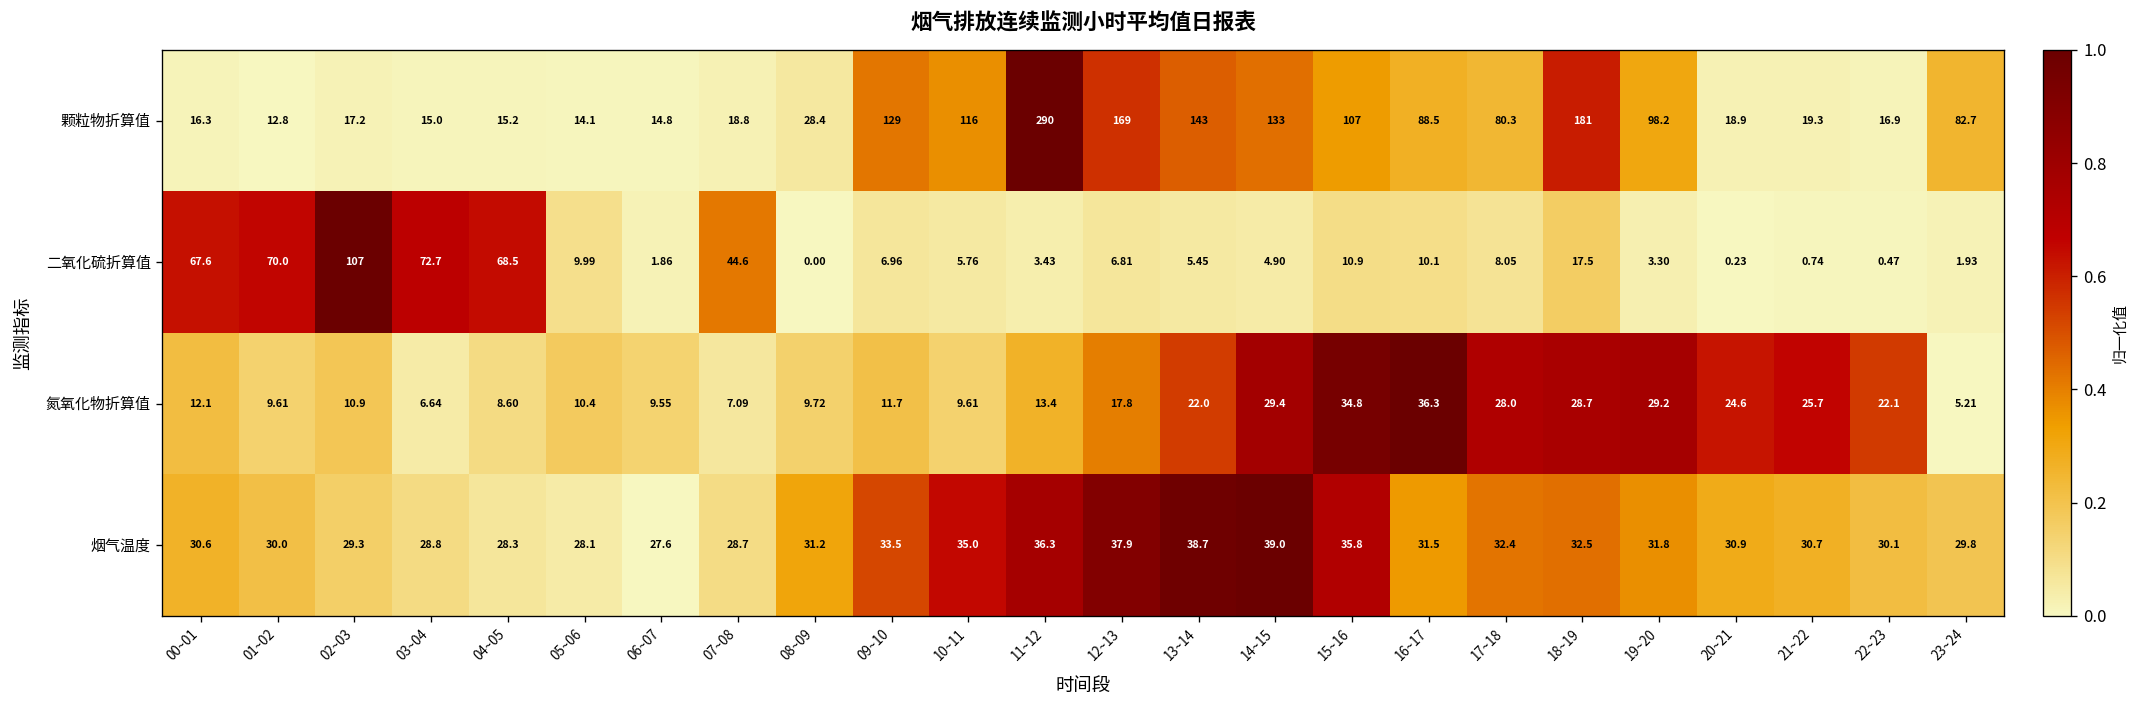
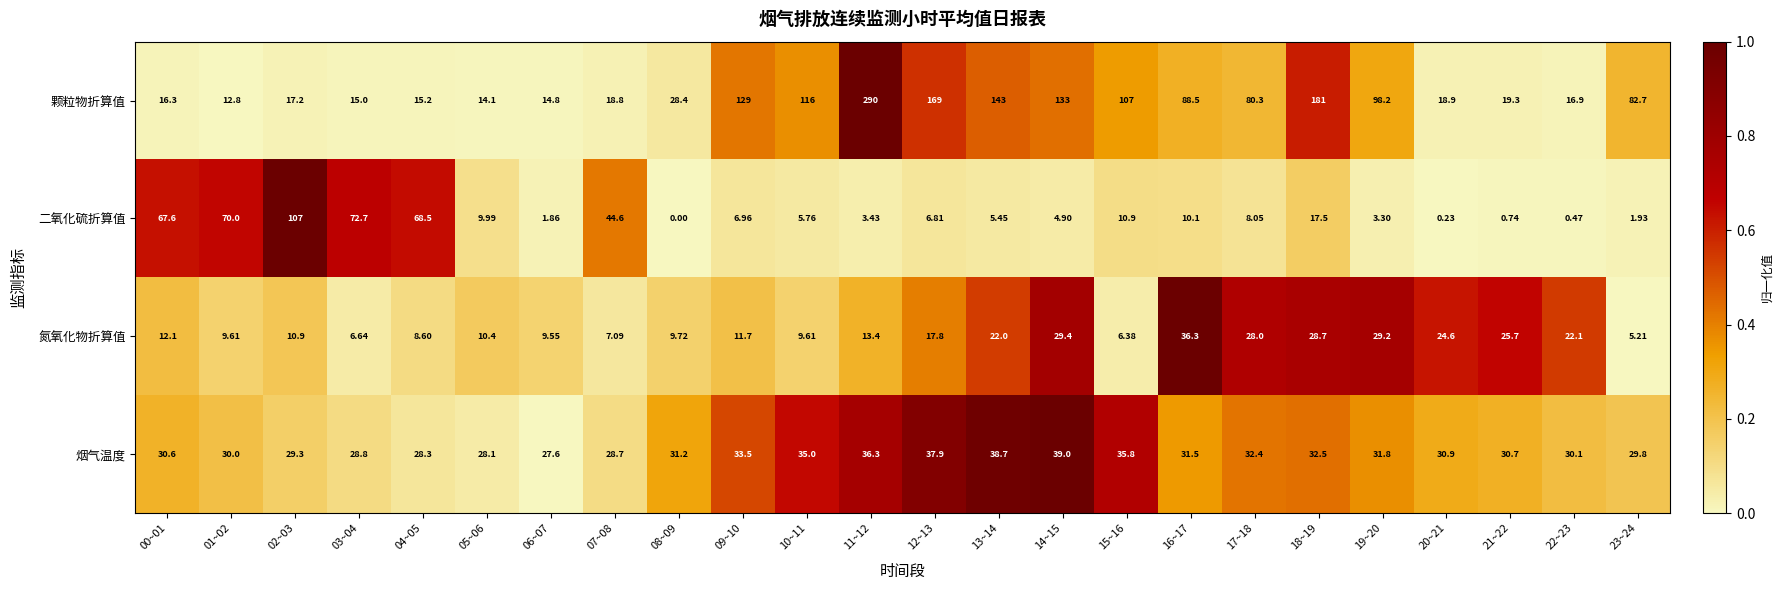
  {
    "颗粒物折算值": {
      "00~01": 16.3,
      "01~02": 12.8,
      "02~03": 17.2,
      "03~04": 15.0,
      "04~05": 15.2,
      "05~06": 14.1,
      "06~07": 14.8,
      "07~08": 18.8,
      "08~09": 28.4,
      "09~10": 129,
      "10~11": 116,
      "11~12": 290,
      "12~13": 169,
      "13~14": 143,
      "14~15": 133,
      "15~16": 107,
      "16~17": 88.5,
      "17~18": 80.3,
      "18~19": 181,
      "19~20": 98.2,
      "20~21": 18.9,
      "21~22": 19.3,
      "22~23": 16.9,
      "23~24": 82.7
    },
    "二氧化硫折算值": {
      "00~01": 67.6,
      "01~02": 70.0,
      "02~03": 107,
      "03~04": 72.7,
      "04~05": 68.5,
      "05~06": 9.99,
      "06~07": 1.86,
      "07~08": 44.6,
      "08~09": 0.00,
      "09~10": 6.96,
      "10~11": 5.76,
      "11~12": 3.43,
      "12~13": 6.81,
      "13~14": 5.45,
      "14~15": 4.90,
      "15~16": 10.9,
      "16~17": 10.1,
      "17~18": 8.05,
      "18~19": 17.5,
      "19~20": 3.30,
      "20~21": 0.23,
      "21~22": 0.74,
      "22~23": 0.47,
      "23~24": 1.93
    },
    "氮氧化物折算值": {
      "00~01": 12.1,
      "01~02": 9.61,
      "02~03": 10.9,
      "03~04": 6.64,
      "04~05": 8.60,
      "05~06": 10.4,
      "06~07": 9.55,
      "07~08": 7.09,
      "08~09": 9.72,
      "09~10": 11.7,
      "10~11": 9.61,
      "11~12": 13.4,
      "12~13": 17.8,
      "13~14": 22.0,
      "14~15": 29.4,
-     "15~16": 34.8,
+     "15~16": 6.38,
      "16~17": 36.3,
      "17~18": 28.0,
      "18~19": 28.7,
      "19~20": 29.2,
      "20~21": 24.6,
      "21~22": 25.7,
      "22~23": 22.1,
      "23~24": 5.21
    },
    "烟气温度": {
      "00~01": 30.6,
      "01~02": 30.0,
      "02~03": 29.3,
      "03~04": 28.8,
      "04~05": 28.3,
      "05~06": 28.1,
      "06~07": 27.6,
      "07~08": 28.7,
      "08~09": 31.2,
      "09~10": 33.5,
      "10~11": 35.0,
      "11~12": 36.3,
      "12~13": 37.9,
      "13~14": 38.7,
      "14~15": 39.0,
      "15~16": 35.8,
      "16~17": 31.5,
      "17~18": 32.4,
      "18~19": 32.5,
      "19~20": 31.8,
      "20~21": 30.9,
      "21~22": 30.7,
      "22~23": 30.1,
      "23~24": 29.8
    }
  }
